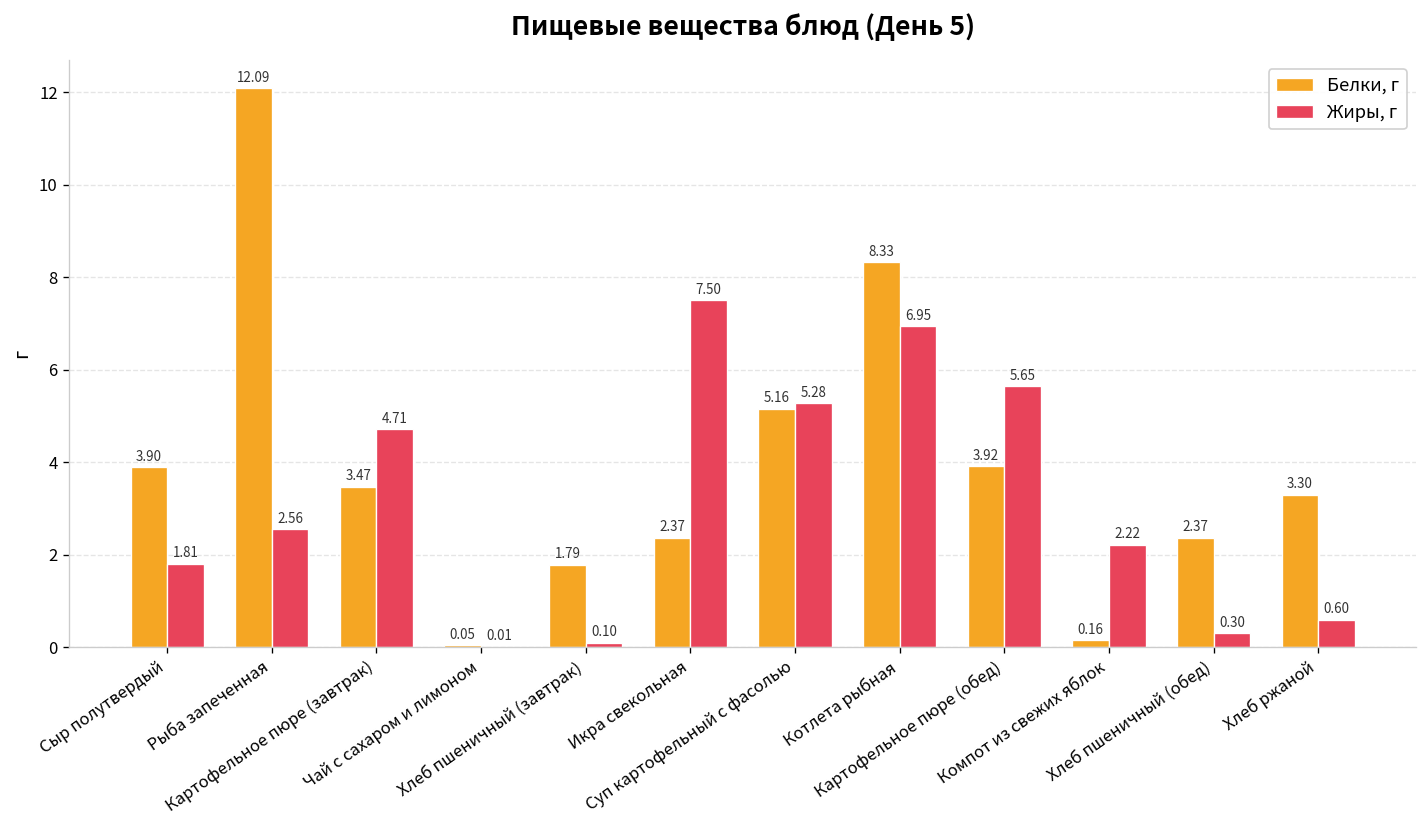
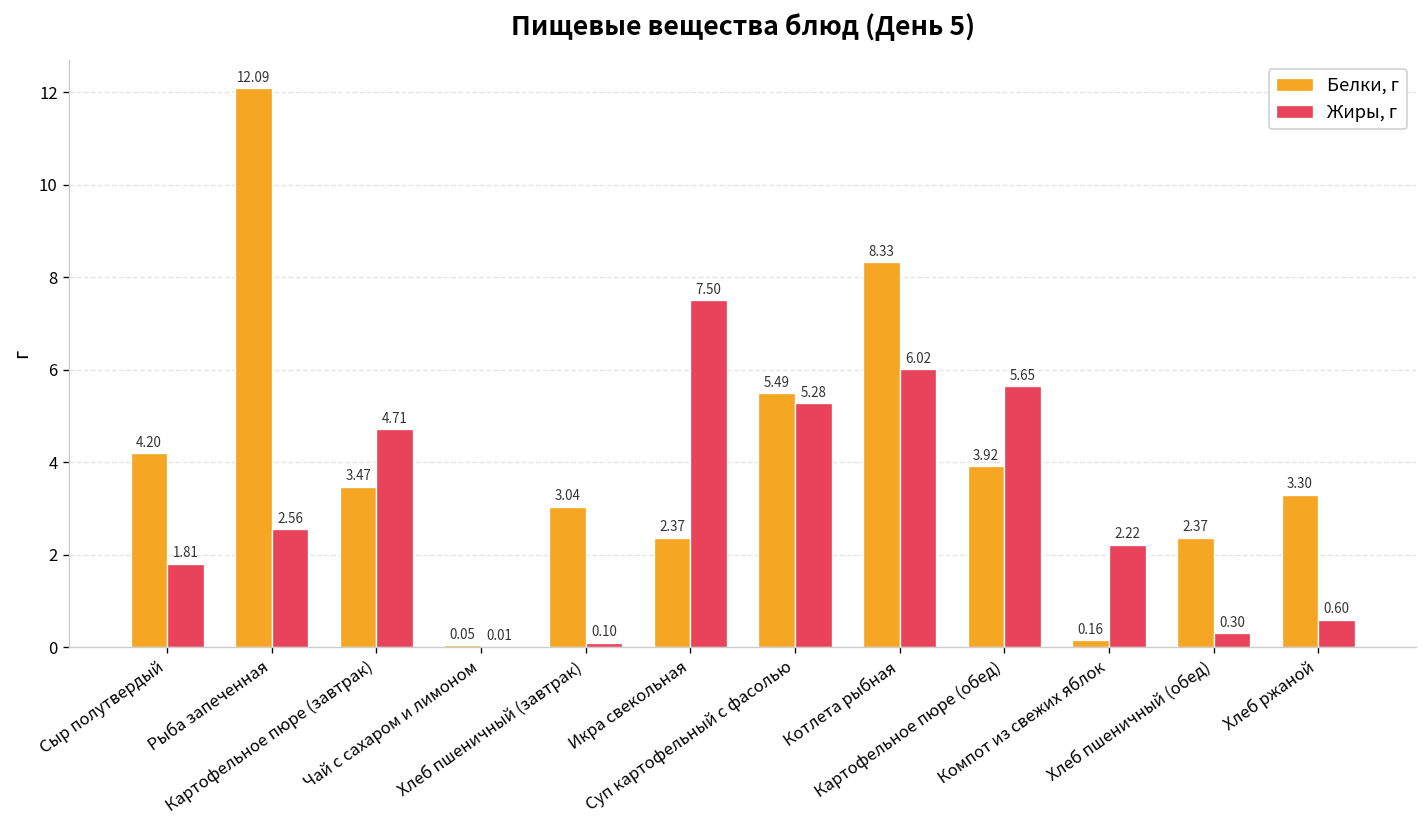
  {
    "Белки, г": {
-     "Сыр полутвердый": 3.90,
+     "Сыр полутвердый": 4.20,
      "Рыба запеченная": 12.09,
      "Картофельное пюре (завтрак)": 3.47,
      "Чай с сахаром и лимоном": 0.05,
-     "Хлеб пшеничный (завтрак)": 1.79,
+     "Хлеб пшеничный (завтрак)": 3.04,
      "Икра свекольная": 2.37,
-     "Суп картофельный с фасолью": 5.16,
+     "Суп картофельный с фасолью": 5.49,
      "Котлета рыбная": 8.33,
      "Картофельное пюре (обед)": 3.92,
      "Компот из свежих яблок": 0.16,
      "Хлеб пшеничный (обед)": 2.37,
      "Хлеб ржаной": 3.30
    },
    "Жиры, г": {
      "Сыр полутвердый": 1.81,
      "Рыба запеченная": 2.56,
      "Картофельное пюре (завтрак)": 4.71,
      "Чай с сахаром и лимоном": 0.01,
      "Хлеб пшеничный (завтрак)": 0.10,
      "Икра свекольная": 7.50,
      "Суп картофельный с фасолью": 5.28,
-     "Котлета рыбная": 6.95,
+     "Котлета рыбная": 6.02,
      "Картофельное пюре (обед)": 5.65,
      "Компот из свежих яблок": 2.22,
      "Хлеб пшеничный (обед)": 0.30,
      "Хлеб ржаной": 0.60
    }
  }
